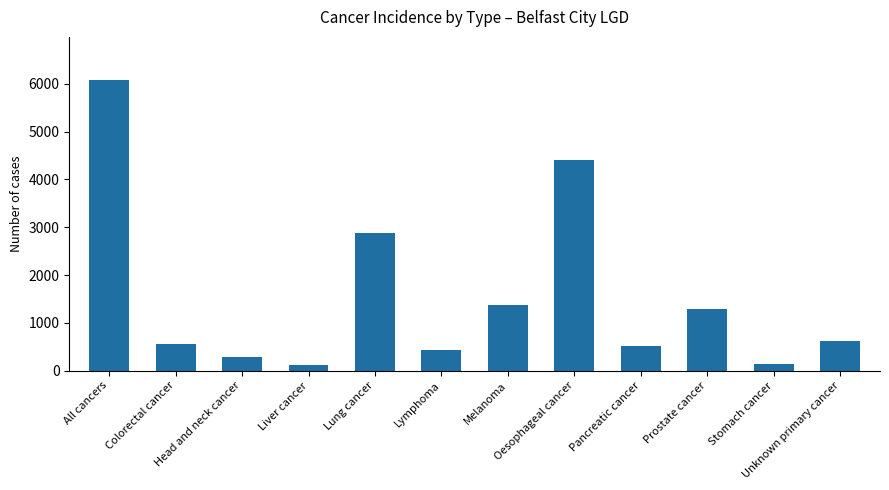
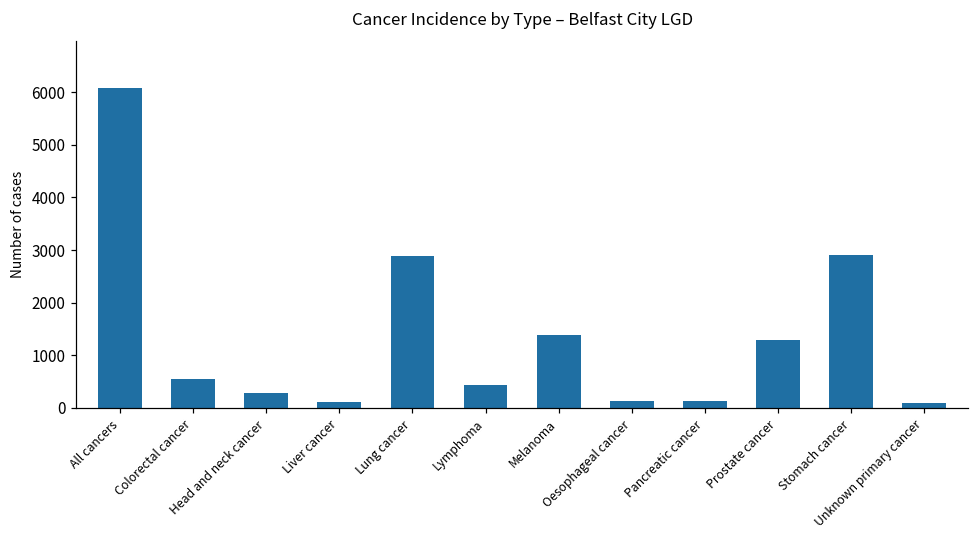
  {
    "All cancers": 6100,
    "Colorectal cancer": 600,
    "Head and neck cancer": 300,
    "Liver cancer": 100,
    "Lung cancer": 2900,
    "Lymphoma": 400,
    "Melanoma": 1400,
-   "Oesophageal cancer": 4400,
-   "Pancreatic cancer": 500,
+   "Oesophageal cancer": 100,
+   "Pancreatic cancer": 100,
    "Prostate cancer": 1300,
-   "Stomach cancer": 100,
-   "Unknown primary cancer": 600
+   "Stomach cancer": 2900,
+   "Unknown primary cancer": 100
  }
